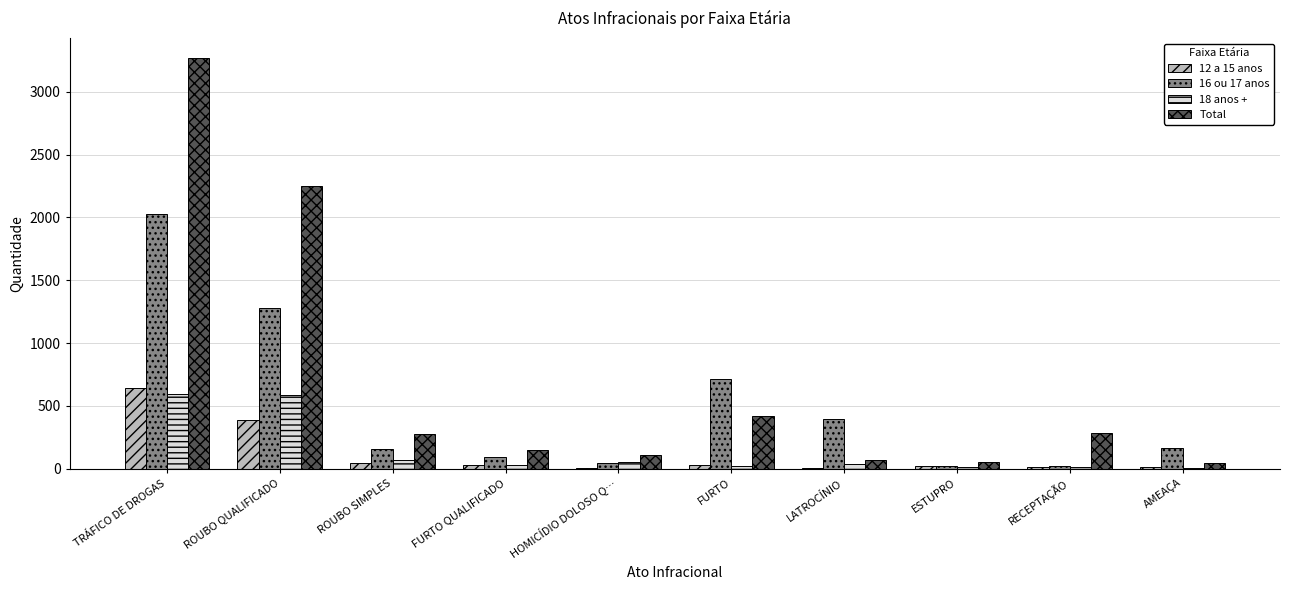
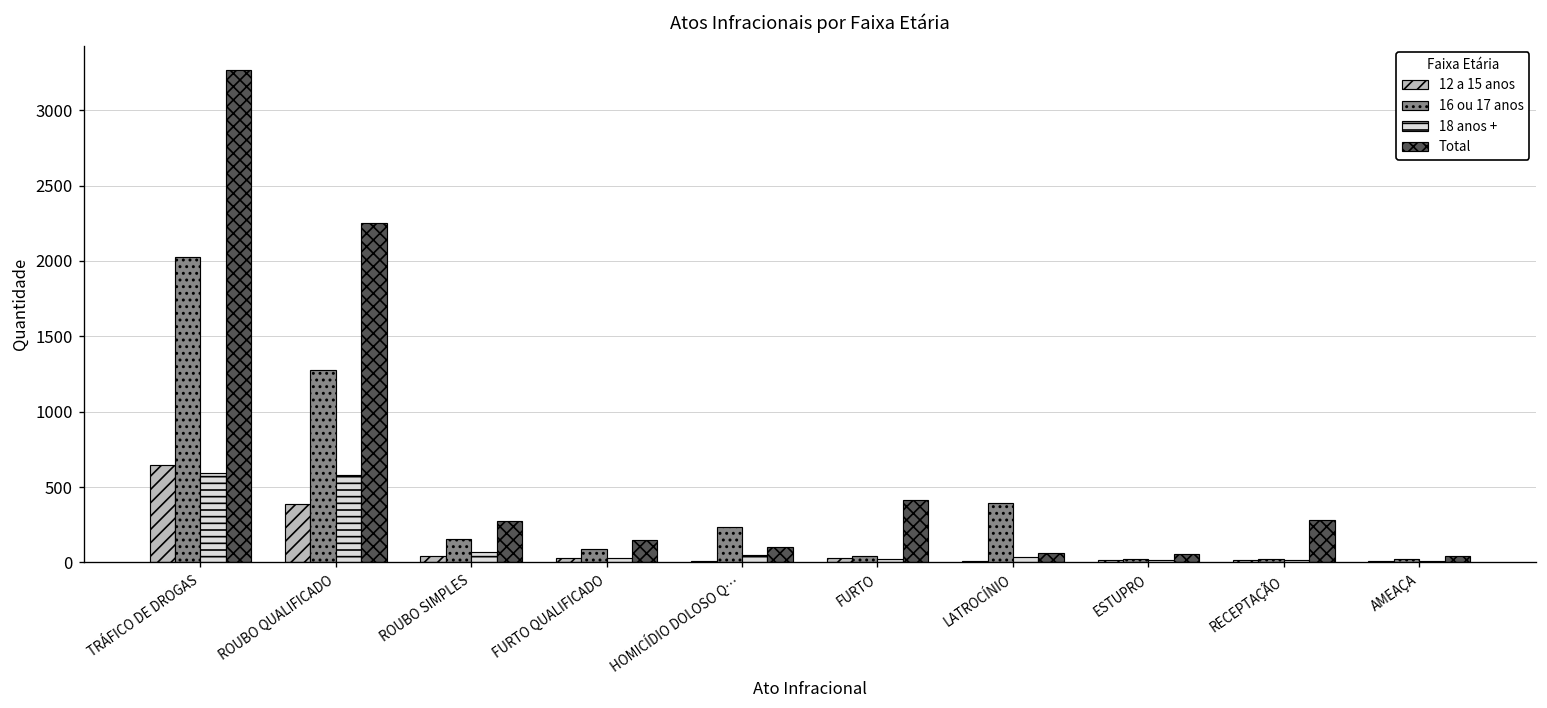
  {
    "16 ou 17 anos": {
      "TRÁFICO DE DROGAS": 2030,
      "ROUBO QUALIFICADO": 1280,
      "ROUBO SIMPLES": 160,
      "FURTO QUALIFICADO": 90,
-     "HOMICÍDIO DOLOSO Q…": 50,
-     "FURTO": 710,
+     "HOMICÍDIO DOLOSO Q…": 230,
+     "FURTO": 40,
      "LATROCÍNIO": 390,
      "ESTUPRO": 20,
      "RECEPTAÇÃO": 20,
-     "AMEAÇA": 170
+     "AMEAÇA": 30
    },
    "Total": {
      "TRÁFICO DE DROGAS": 3270,
      "ROUBO QUALIFICADO": 2250,
      "ROUBO SIMPLES": 270,
      "FURTO QUALIFICADO": 150,
      "HOMICÍDIO DOLOSO Q…": 110,
      "FURTO": 420,
      "LATROCÍNIO": 70,
      "ESTUPRO": 60,
      "RECEPTAÇÃO": 280,
      "AMEAÇA": 40
    }
  }
